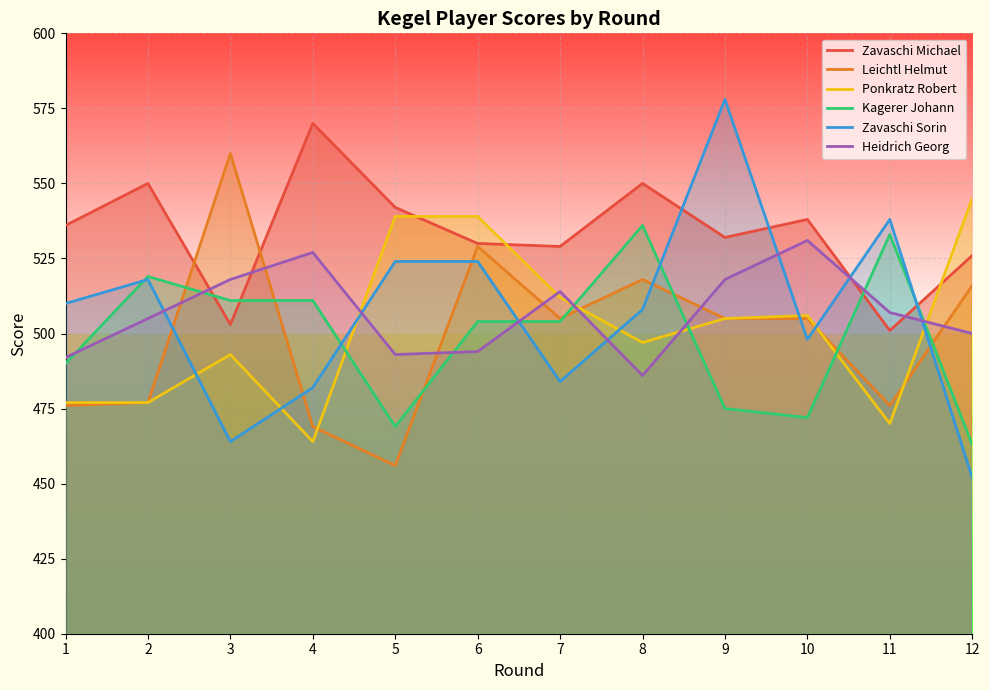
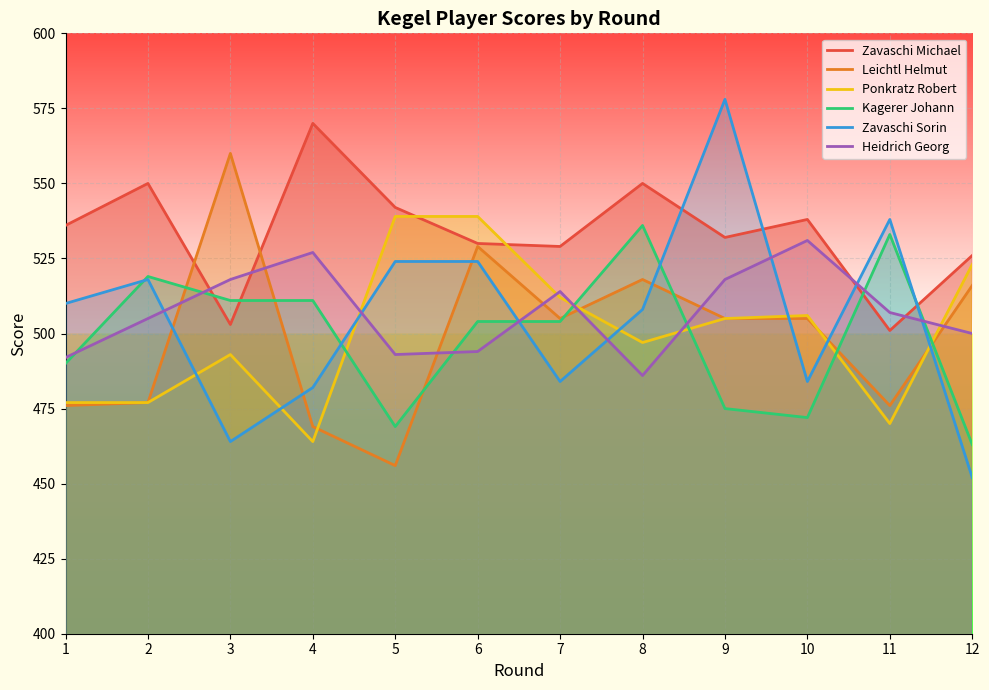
  {
    "Ponkratz Robert": {
      "1": 477,
      "3": 493,
      "4": 464,
      "5": 539,
      "6": 539,
      "7": 512,
      "8": 497,
      "10": 506,
      "11": 470,
-     "12": 545
+     "12": 523
    },
    "Kagerer Johann": {
      "1": 490,
      "2": 519,
      "3": 511,
      "4": 511,
      "5": 469,
      "6": 504,
      "7": 504,
      "8": 536,
      "9": 475,
      "10": 472,
      "11": 533,
      "12": 463
    },
    "Zavaschi Sorin": {
      "1": 510,
      "2": 518,
      "3": 464,
      "4": 482,
      "5": 524,
      "6": 524,
      "7": 484,
      "8": 508,
      "9": 578,
-     "10": 498,
+     "10": 484,
      "11": 538,
      "12": 452
    },
    "Heidrich Georg": {
      "1": 492,
      "2": 505,
      "3": 518,
      "4": 527,
      "5": 493,
      "6": 494,
      "7": 514,
      "8": 486,
      "9": 518,
      "10": 531,
      "11": 507,
      "12": 500
    }
  }
